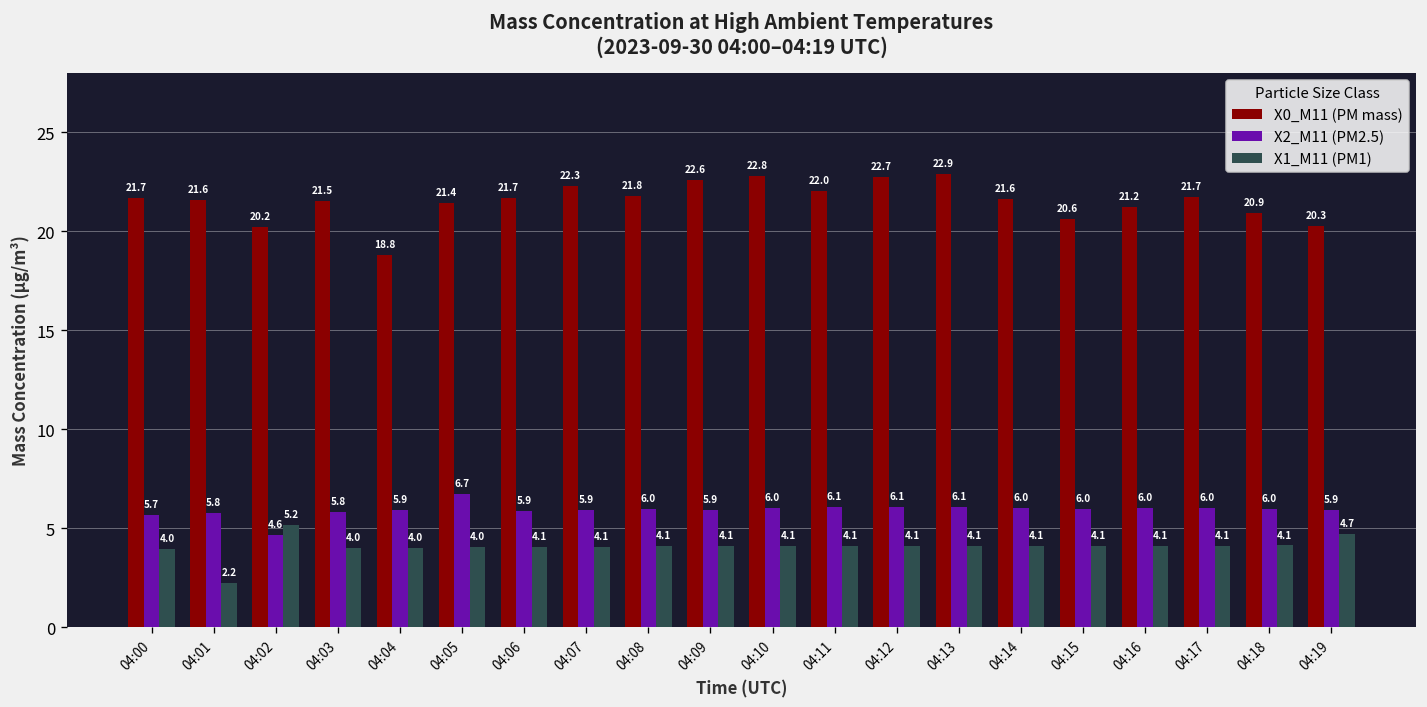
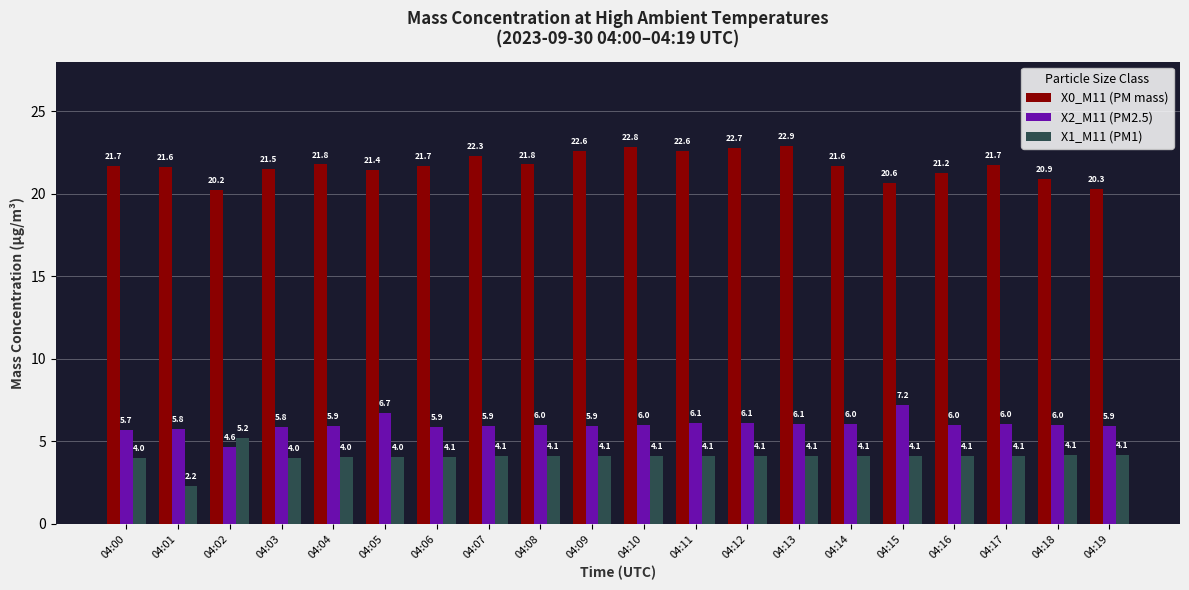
  {
    "X0_M11 (PM mass)": {
      "04:00": 21.7,
      "04:01": 21.6,
      "04:02": 20.2,
      "04:03": 21.5,
-     "04:04": 18.8,
+     "04:04": 21.8,
      "04:05": 21.4,
      "04:06": 21.7,
      "04:07": 22.3,
      "04:08": 21.8,
      "04:09": 22.6,
      "04:10": 22.8,
-     "04:11": 22.0,
+     "04:11": 22.6,
      "04:12": 22.7,
      "04:13": 22.9,
      "04:14": 21.6,
      "04:15": 20.6,
      "04:16": 21.2,
      "04:17": 21.7,
      "04:18": 20.9,
      "04:19": 20.3
    },
    "X2_M11 (PM2.5)": {
      "04:00": 5.7,
      "04:01": 5.8,
      "04:02": 4.6,
      "04:03": 5.8,
      "04:04": 5.9,
      "04:05": 6.7,
      "04:06": 5.9,
      "04:07": 5.9,
      "04:08": 6.0,
      "04:09": 5.9,
      "04:10": 6.0,
      "04:11": 6.1,
      "04:12": 6.1,
      "04:13": 6.1,
      "04:14": 6.0,
-     "04:15": 6.0,
+     "04:15": 7.2,
      "04:16": 6.0,
      "04:17": 6.0,
      "04:18": 6.0,
      "04:19": 5.9
    },
    "X1_M11 (PM1)": {
      "04:00": 4.0,
      "04:01": 2.2,
      "04:02": 5.2,
      "04:03": 4.0,
      "04:04": 4.0,
      "04:05": 4.0,
      "04:06": 4.1,
      "04:07": 4.1,
      "04:08": 4.1,
      "04:09": 4.1,
      "04:10": 4.1,
      "04:11": 4.1,
      "04:12": 4.1,
      "04:13": 4.1,
      "04:14": 4.1,
      "04:15": 4.1,
      "04:16": 4.1,
      "04:17": 4.1,
      "04:18": 4.1,
-     "04:19": 4.7
+     "04:19": 4.1
    }
  }
